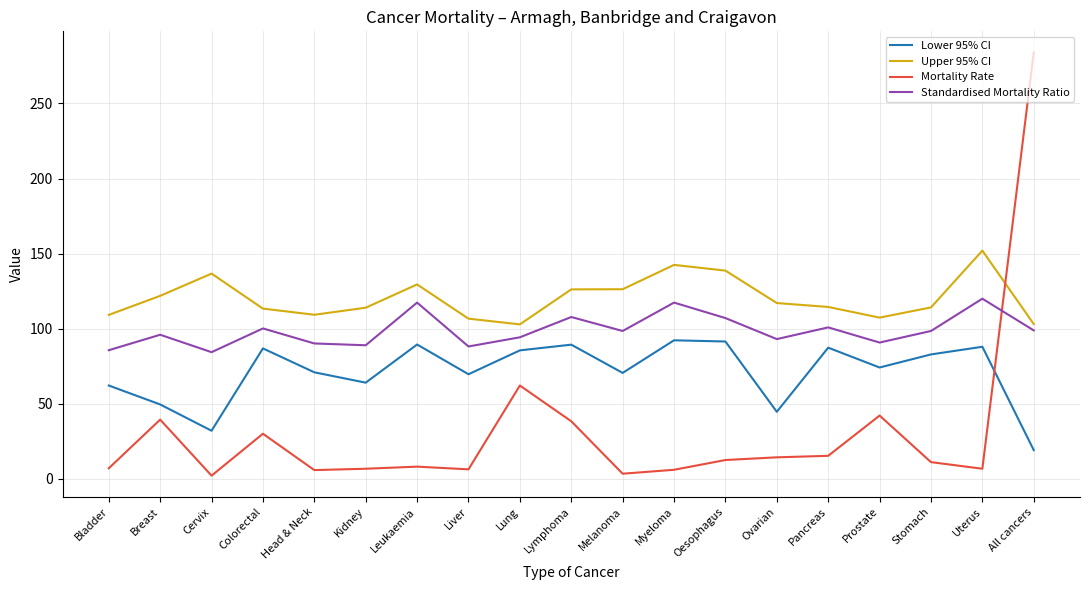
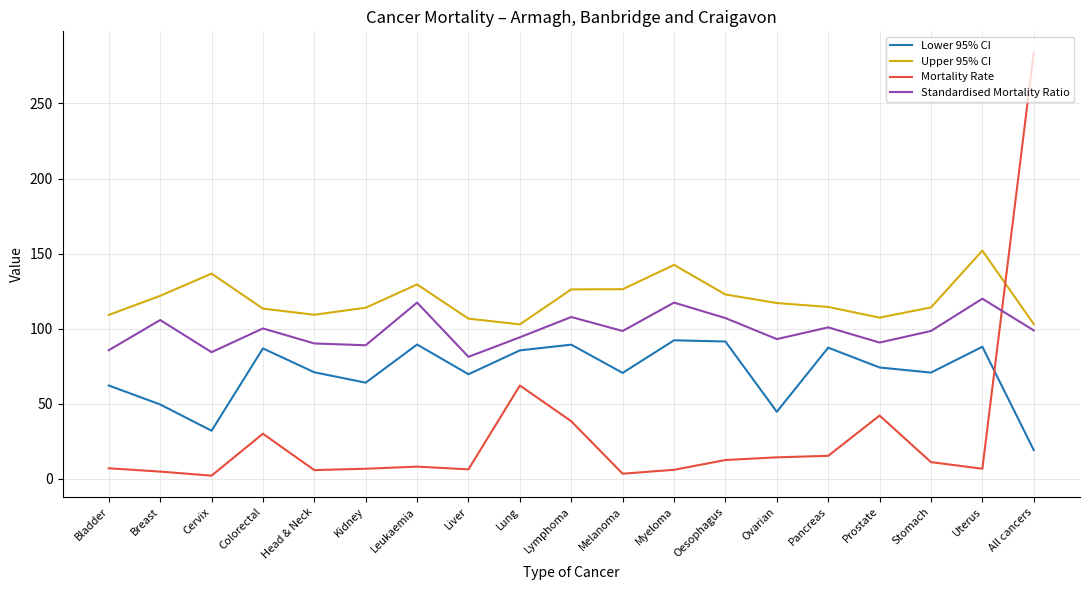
  {
    "Lower 95% CI": {
      "Bladder": 62,
      "Breast": 50,
      "Cervix": 32,
      "Colorectal": 87,
      "Head & Neck": 71,
      "Kidney": 64,
      "Leukaemia": 90,
      "Liver": 70,
      "Lung": 86,
      "Lymphoma": 89,
      "Melanoma": 71,
      "Myeloma": 92,
      "Oesophagus": 92,
      "Ovarian": 45,
      "Pancreas": 87,
      "Prostate": 74,
-     "Stomach": 83,
+     "Stomach": 71,
      "Uterus": 88,
      "All cancers": 19
    },
    "Upper 95% CI": {
      "Bladder": 109,
      "Breast": 122,
      "Cervix": 137,
      "Colorectal": 113,
      "Head & Neck": 109,
      "Kidney": 114,
      "Leukaemia": 130,
      "Liver": 107,
      "Lung": 103,
      "Lymphoma": 126,
      "Melanoma": 126,
      "Myeloma": 143,
-     "Oesophagus": 139,
+     "Oesophagus": 123,
      "Ovarian": 117,
      "Pancreas": 115,
      "Prostate": 107,
      "Stomach": 114,
      "Uterus": 152,
      "All cancers": 103
    },
    "Mortality Rate": {
      "Bladder": 7,
-     "Breast": 40,
+     "Breast": 5,
      "Cervix": 2,
      "Colorectal": 30,
      "Head & Neck": 6,
      "Kidney": 7,
      "Leukaemia": 8,
      "Liver": 6,
      "Lung": 62,
      "Lymphoma": 38,
      "Melanoma": 4,
      "Myeloma": 6,
      "Oesophagus": 13,
      "Ovarian": 14,
      "Pancreas": 15,
      "Prostate": 42,
      "Stomach": 11,
      "Uterus": 7
    },
    "Standardised Mortality Ratio": {
      "Bladder": 86,
-     "Breast": 96,
+     "Breast": 106,
      "Cervix": 84,
      "Colorectal": 100,
      "Head & Neck": 90,
      "Kidney": 89,
      "Leukaemia": 117,
-     "Liver": 88,
+     "Liver": 81,
      "Lung": 94,
      "Lymphoma": 108,
      "Melanoma": 99,
      "Myeloma": 117,
      "Oesophagus": 107,
      "Ovarian": 93,
      "Pancreas": 101,
      "Prostate": 91,
      "Stomach": 99,
      "Uterus": 120,
      "All cancers": 99
    }
  }
